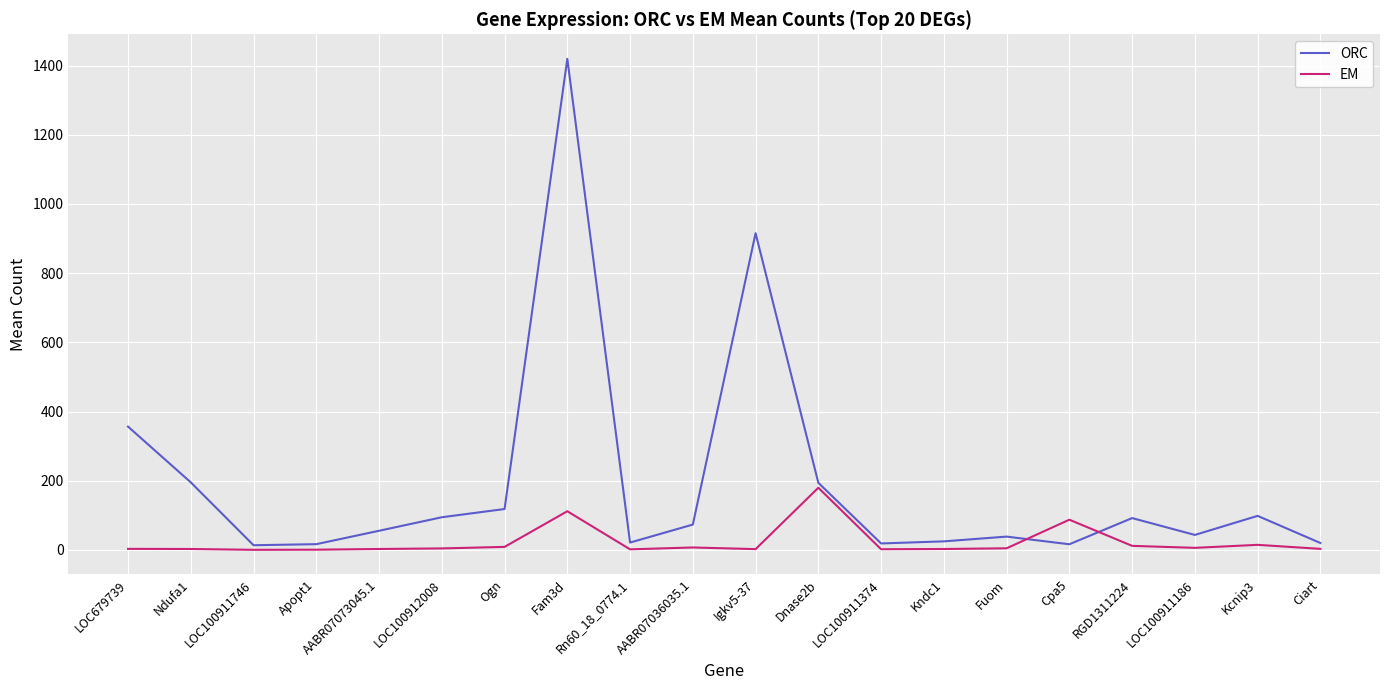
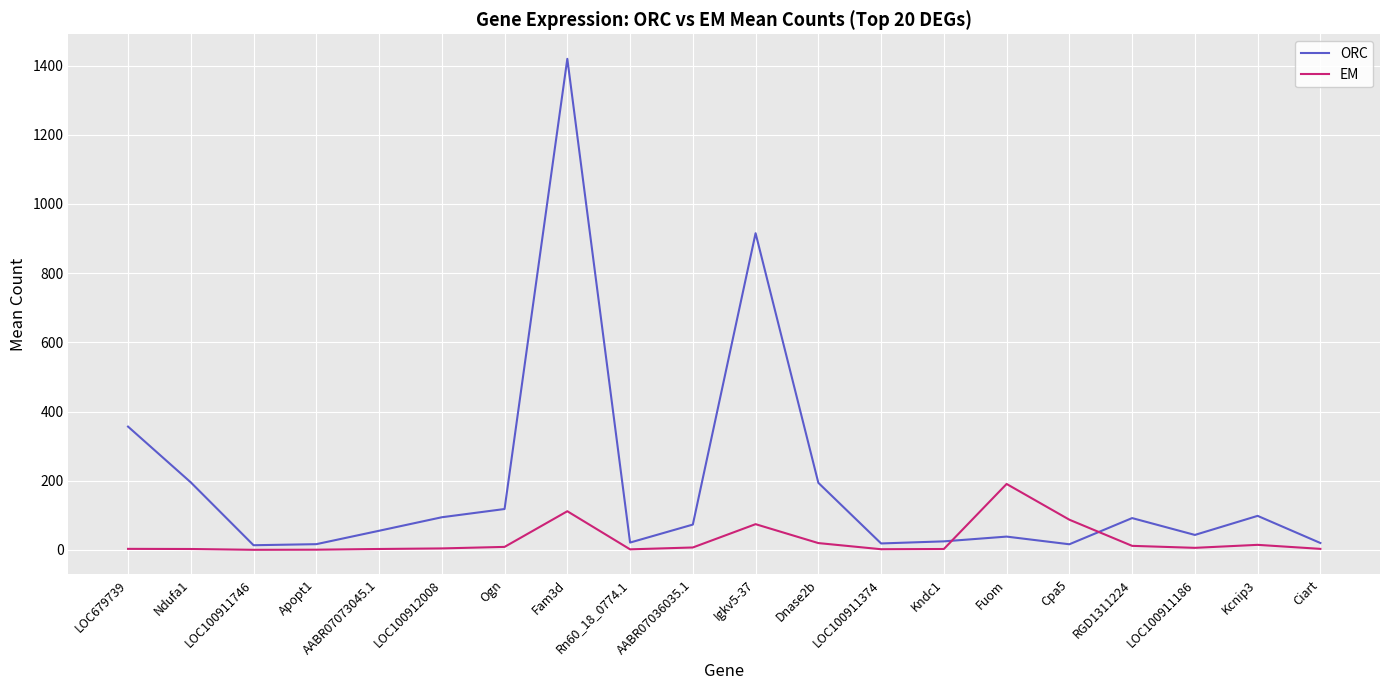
  {
    "ORC": {
      "LOC679739": 360,
      "Ndufa1": 200,
      "LOC100911746": 10,
      "Apopt1": 20,
      "AABR07073045.1": 60,
      "LOC100912008": 90,
      "Ogn": 120,
      "Fam3d": 1420,
      "Rn60_18_0774.1": 20,
      "AABR07036035.1": 70,
      "Igkv5-37": 920,
      "Dnase2b": 190,
      "LOC100911374": 20,
      "Kndc1": 20,
      "Fuom": 40,
      "Cpa5": 20,
      "RGD1311224": 90,
      "LOC100911186": 40,
      "Kcnip3": 100,
      "Ciart": 20
    },
    "EM": {
      "LOC679739": 0,
      "Ndufa1": 0,
      "LOC100911746": 0,
      "Apopt1": 0,
      "AABR07073045.1": 0,
      "LOC100912008": 0,
      "Ogn": 10,
      "Fam3d": 110,
      "Rn60_18_0774.1": 0,
      "AABR07036035.1": 10,
-     "Igkv5-37": 0,
-     "Dnase2b": 180,
+     "Igkv5-37": 70,
+     "Dnase2b": 20,
      "LOC100911374": 0,
      "Kndc1": 0,
-     "Fuom": 0,
+     "Fuom": 190,
      "Cpa5": 90,
      "RGD1311224": 10,
      "LOC100911186": 10,
      "Kcnip3": 10,
      "Ciart": 0
    }
  }
